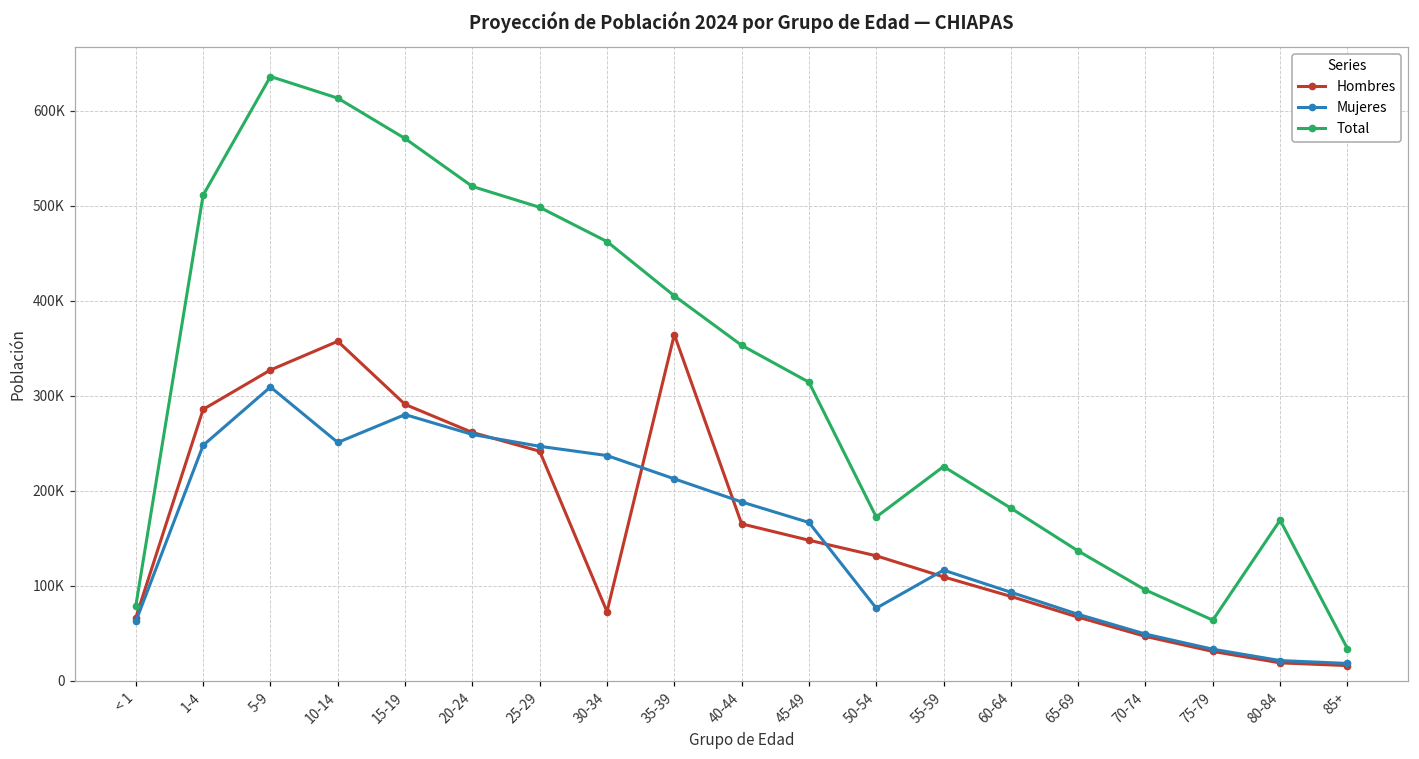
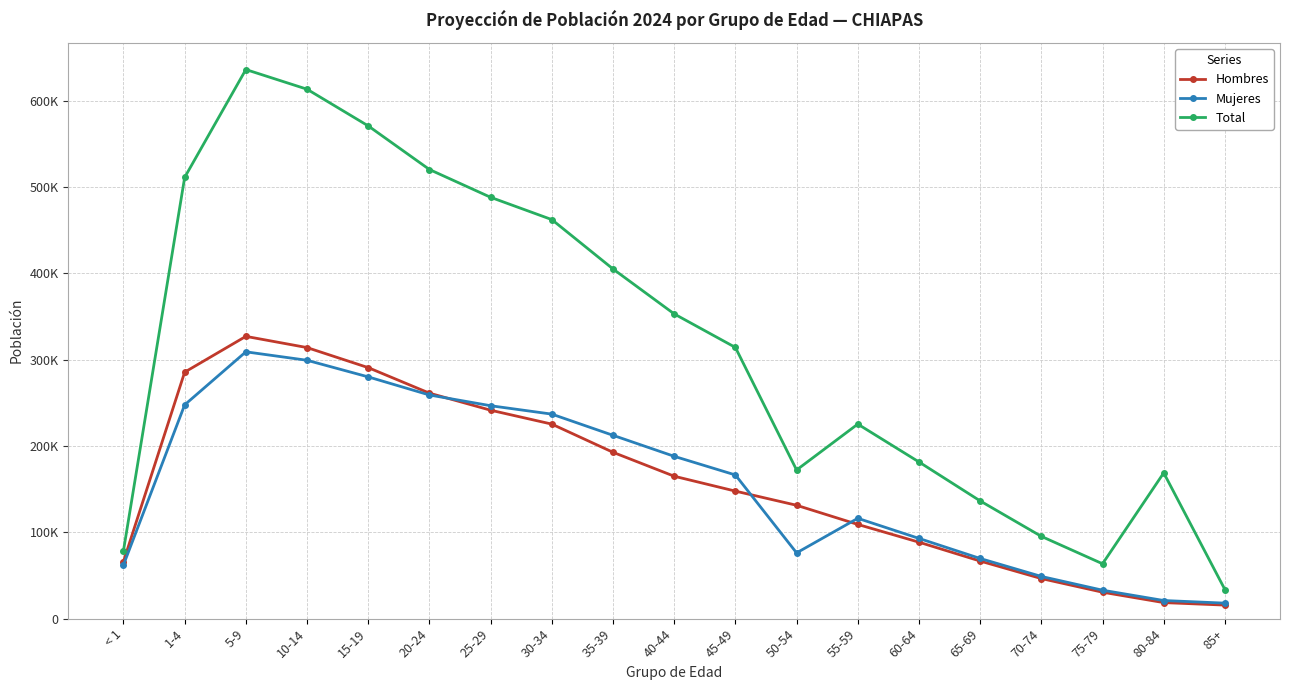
  {
    "Hombres": {
      "< 1": 70000,
      "1-4": 290000,
      "5-9": 330000,
-     "10-14": 360000,
+     "10-14": 310000,
      "15-19": 290000,
      "25-29": 240000,
-     "30-34": 70000,
-     "35-39": 360000,
+     "30-34": 230000,
+     "35-39": 190000,
      "40-44": 170000,
      "45-49": 150000,
      "50-54": 130000,
      "55-59": 110000,
      "60-64": 90000,
      "65-69": 70000
    },
    "Mujeres": {
      "< 1": 60000,
      "1-4": 250000,
      "5-9": 310000,
-     "10-14": 250000,
+     "10-14": 300000,
      "15-19": 280000,
      "25-29": 250000,
      "30-34": 240000,
      "35-39": 210000,
      "40-44": 190000,
      "45-49": 170000,
      "50-54": 80000,
      "55-59": 120000,
      "60-64": 90000,
      "65-69": 70000
    },
    "Total": {
      "< 1": 80000,
      "1-4": 510000,
      "5-9": 640000,
      "10-14": 610000,
      "15-19": 570000,
      "20-24": 520000,
-     "25-29": 500000,
+     "25-29": 490000,
      "30-34": 460000,
      "35-39": 410000,
      "40-44": 350000,
      "45-49": 310000,
      "50-54": 170000,
      "55-59": 230000,
      "60-64": 180000,
      "65-69": 140000,
      "70-74": 100000,
      "75-79": 60000,
      "80-84": 170000,
      "85+": 30000
    }
  }
